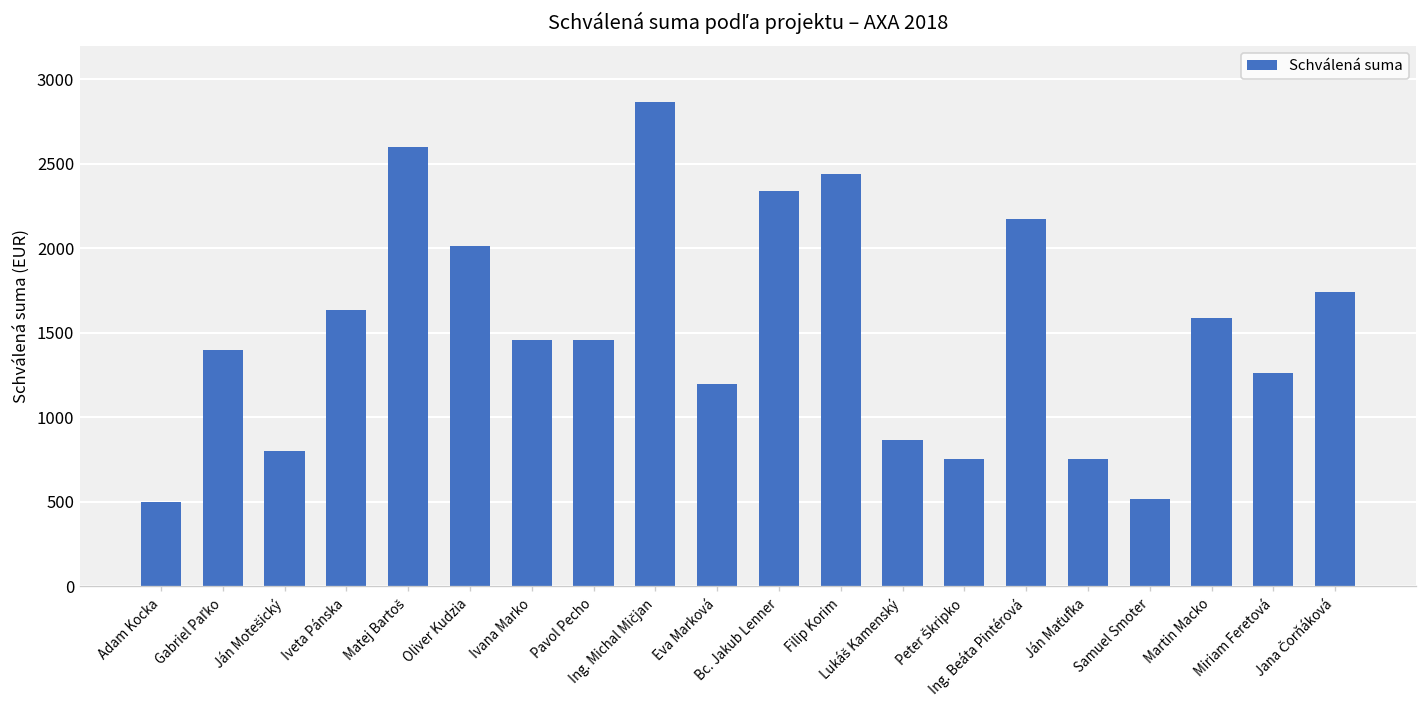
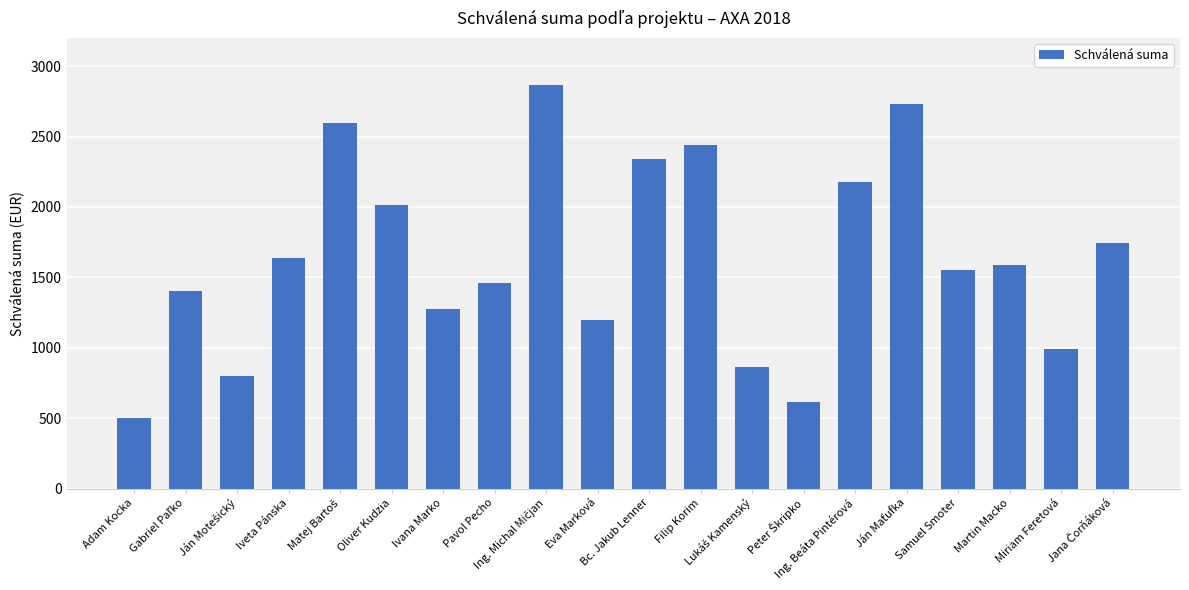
  {
    "Adam Kocka": 500,
    "Gabriel Paľko": 1400,
    "Ján Motešický": 800,
    "Iveta Pánska": 1640,
    "Matej Bartoš": 2600,
    "Oliver Kudzia": 2010,
-   "Ivana Marko": 1460,
+   "Ivana Marko": 1270,
    "Pavol Pecho": 1460,
    "Ing. Michal Mičjan": 2860,
    "Eva Marková": 1200,
    "Bc. Jakub Lenner": 2340,
    "Filip Korim": 2440,
    "Lukáš Kamenský": 870,
-   "Peter Škripko": 750,
+   "Peter Škripko": 620,
    "Ing. Beáta Pintérová": 2170,
-   "Ján Maťufka": 750,
-   "Samuel Smoter": 520,
+   "Ján Maťufka": 2730,
+   "Samuel Smoter": 1550,
    "Martin Macko": 1590,
-   "Miriam Feretová": 1270,
+   "Miriam Feretová": 990,
    "Jana Čorňáková": 1740
  }
